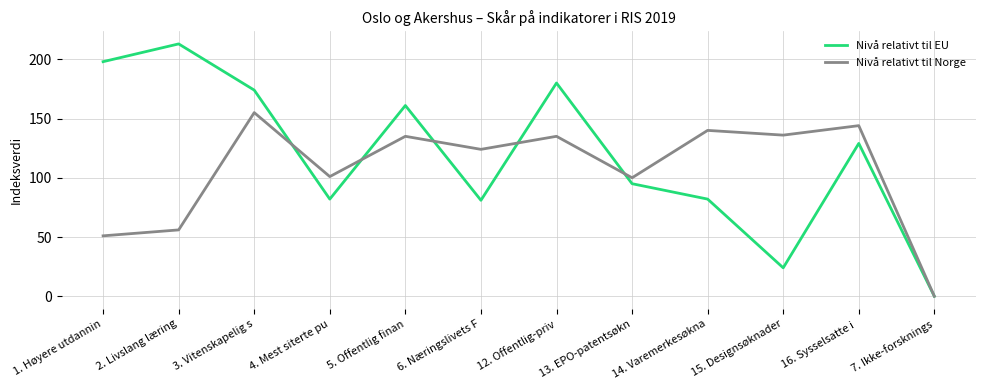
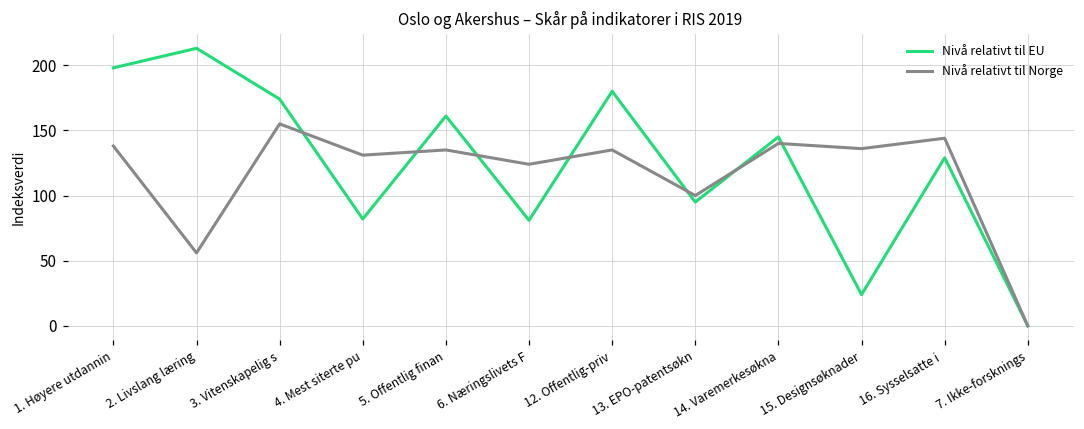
  {
    "Nivå relativt til EU": {
      "1. Høyere utdannin": 198,
      "2. Livslang læring": 213,
      "3. Vitenskapelig s": 174,
      "4. Mest siterte pu": 82,
      "5. Offentlig finan": 161,
      "6. Næringslivets F": 81,
      "12. Offentlig-priv": 180,
      "13. EPO-patentsøkn": 95,
-     "14. Varemerkesøkna": 82,
+     "14. Varemerkesøkna": 145,
      "15. Designsøknader": 24,
      "16. Sysselsatte i": 129
    },
    "Nivå relativt til Norge": {
-     "1. Høyere utdannin": 51,
+     "1. Høyere utdannin": 138,
      "2. Livslang læring": 56,
      "3. Vitenskapelig s": 155,
-     "4. Mest siterte pu": 101,
+     "4. Mest siterte pu": 131,
      "5. Offentlig finan": 135,
      "6. Næringslivets F": 124,
      "12. Offentlig-priv": 135,
      "13. EPO-patentsøkn": 100,
      "14. Varemerkesøkna": 140,
      "15. Designsøknader": 136,
      "16. Sysselsatte i": 144
    }
  }
